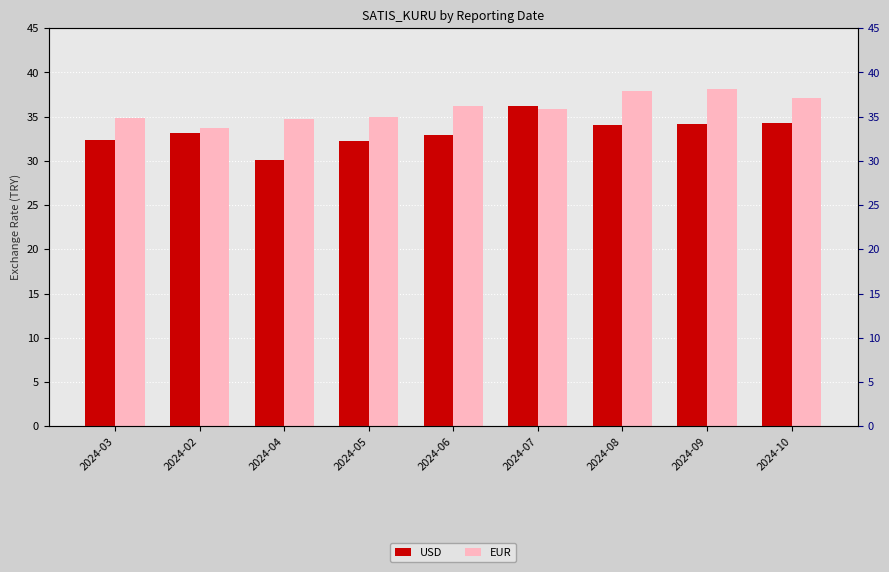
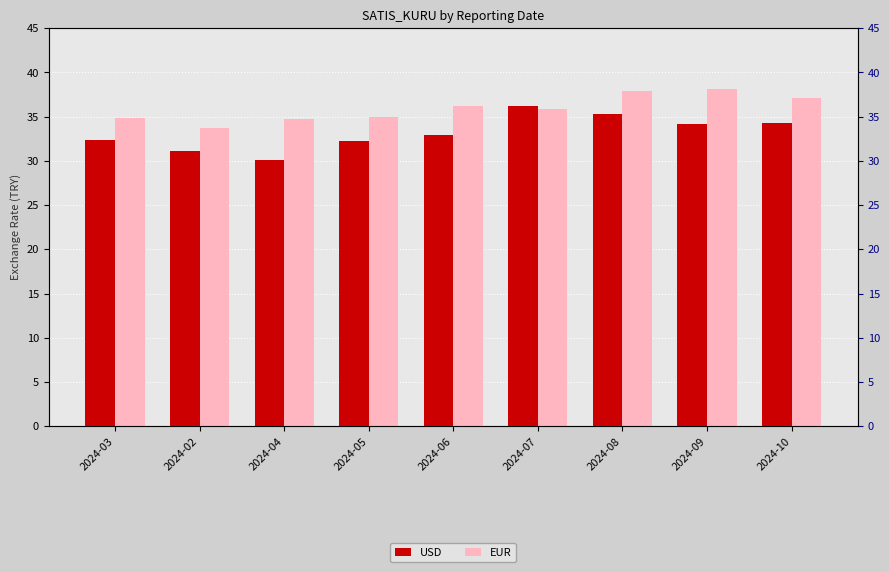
  {
    "USD": {
      "2024-03": 32,
-     "2024-02": 33,
+     "2024-02": 31,
      "2024-04": 30,
      "2024-05": 32,
      "2024-06": 33,
      "2024-07": 36,
-     "2024-08": 34,
+     "2024-08": 35,
      "2024-09": 34,
      "2024-10": 34
    },
    "EUR": {
      "2024-03": 35,
      "2024-02": 34,
      "2024-04": 35,
      "2024-05": 35,
      "2024-06": 36,
      "2024-07": 36,
      "2024-08": 38,
      "2024-09": 38,
      "2024-10": 37
    }
  }
